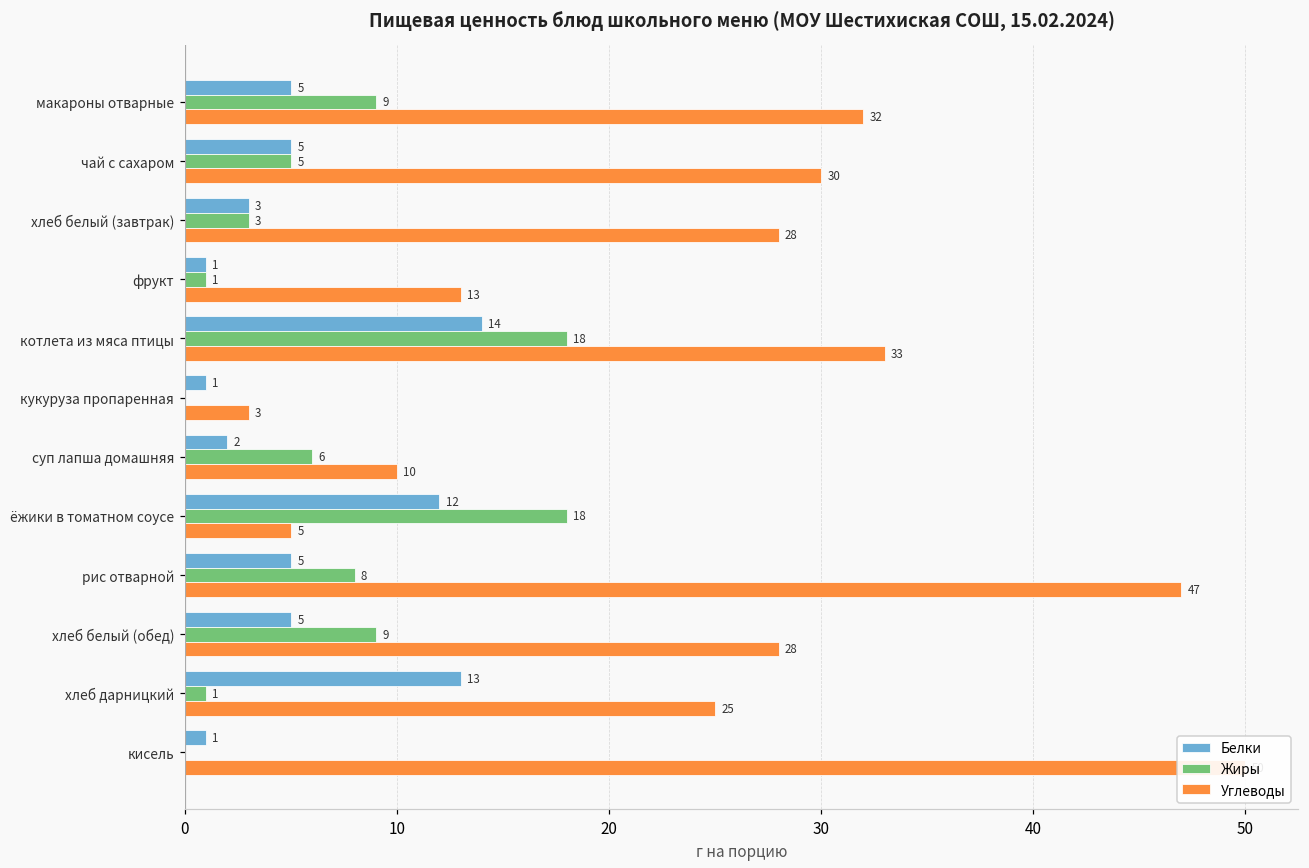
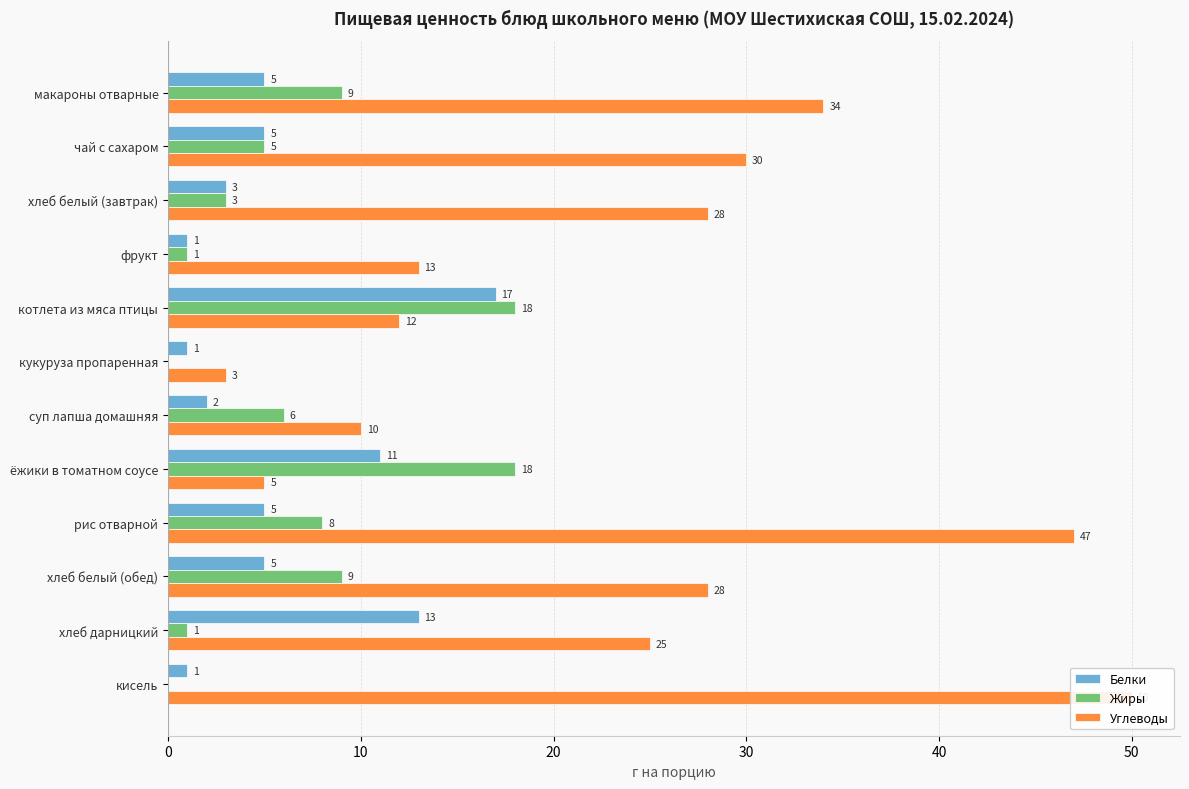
  {
    "Белки": {
      "макароны отварные": 5,
      "чай с сахаром": 5,
      "хлеб белый (завтрак)": 3,
      "фрукт": 1,
-     "котлета из мяса птицы": 14,
+     "котлета из мяса птицы": 17,
      "кукуруза пропаренная": 1,
      "суп лапша домашняя": 2,
-     "ёжики в томатном соусе": 12,
+     "ёжики в томатном соусе": 11,
      "рис отварной": 5,
      "хлеб белый (обед)": 5,
      "хлеб дарницкий": 13,
      "кисель": 1
    },
    "Жиры": {
      "макароны отварные": 9,
      "чай с сахаром": 5,
      "хлеб белый (завтрак)": 3,
      "фрукт": 1,
      "котлета из мяса птицы": 18,
      "суп лапша домашняя": 6,
      "ёжики в томатном соусе": 18,
      "рис отварной": 8,
      "хлеб белый (обед)": 9,
      "хлеб дарницкий": 1
    },
    "Углеводы": {
-     "макароны отварные": 32,
+     "макароны отварные": 34,
      "чай с сахаром": 30,
      "хлеб белый (завтрак)": 28,
      "фрукт": 13,
-     "котлета из мяса птицы": 33,
+     "котлета из мяса птицы": 12,
      "кукуруза пропаренная": 3,
      "суп лапша домашняя": 10,
      "ёжики в томатном соусе": 5,
      "рис отварной": 47,
      "хлеб белый (обед)": 28,
      "хлеб дарницкий": 25
    }
  }
